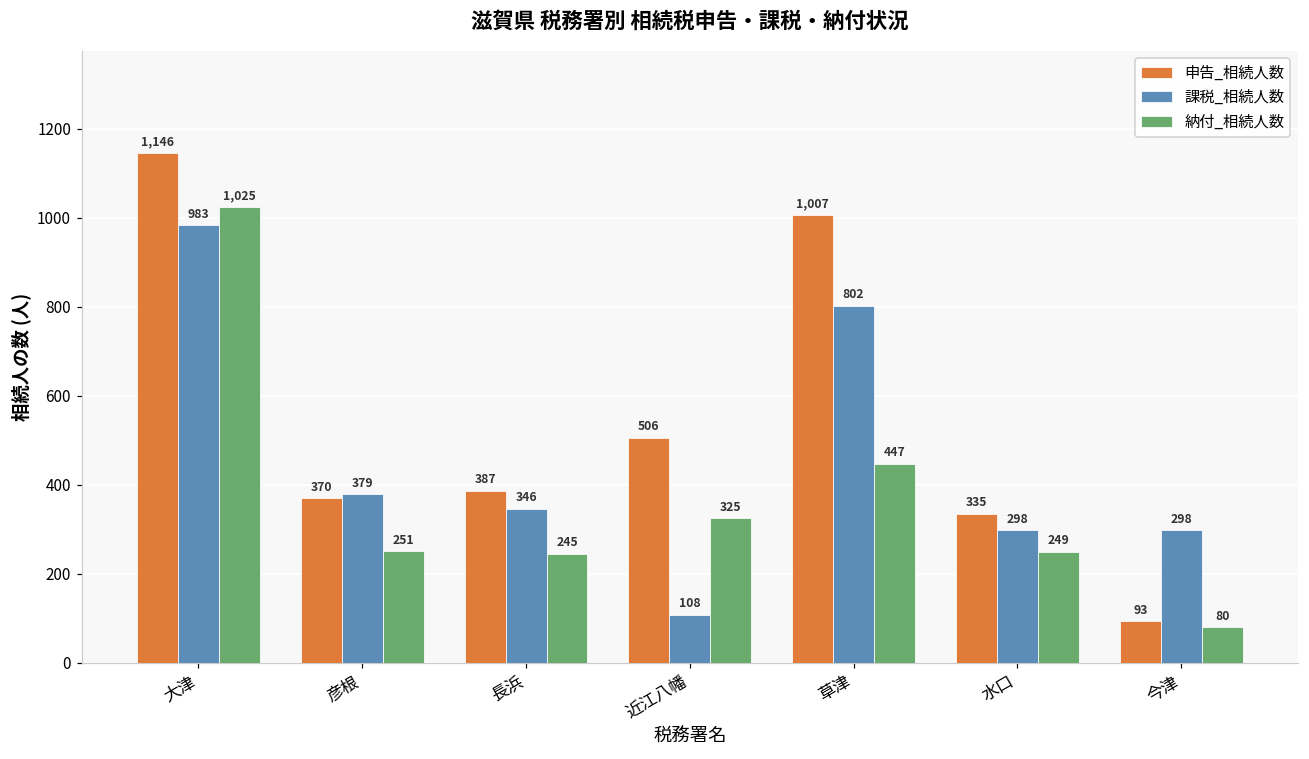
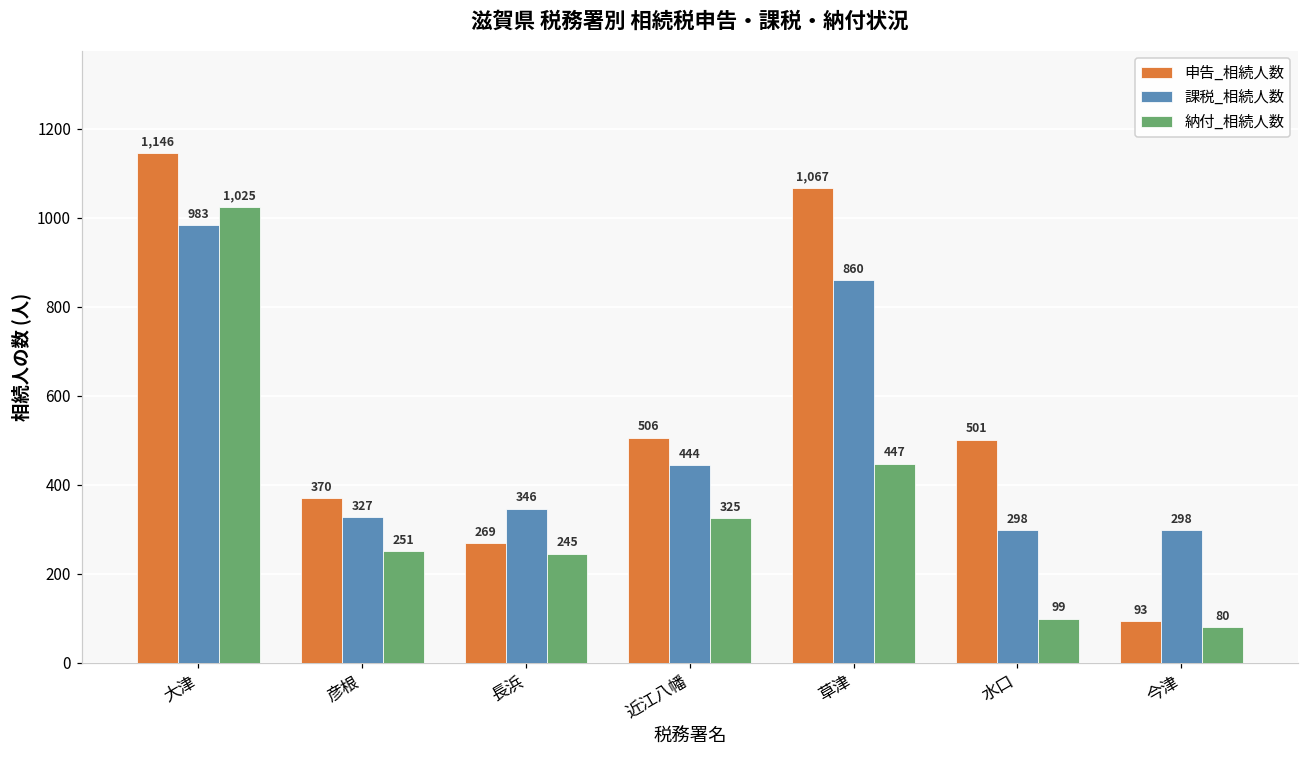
  {
    "申告_相続人数": {
      "大津": "1,146",
      "彦根": "370",
-     "長浜": "387",
+     "長浜": "269",
      "近江八幡": "506",
-     "草津": "1,007",
-     "水口": "335",
+     "草津": "1,067",
+     "水口": "501",
      "今津": "93"
    },
    "課税_相続人数": {
      "大津": "983",
-     "彦根": "379",
+     "彦根": "327",
      "長浜": "346",
-     "近江八幡": "108",
-     "草津": "802",
+     "近江八幡": "444",
+     "草津": "860",
      "水口": "298",
      "今津": "298"
    },
    "納付_相続人数": {
      "大津": "1,025",
      "彦根": "251",
      "長浜": "245",
      "近江八幡": "325",
      "草津": "447",
-     "水口": "249",
+     "水口": "99",
      "今津": "80"
    }
  }
